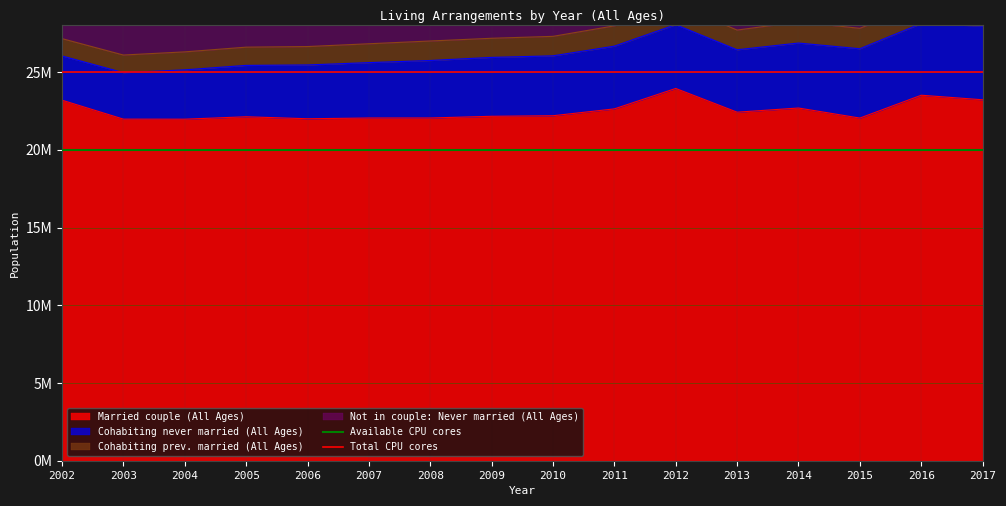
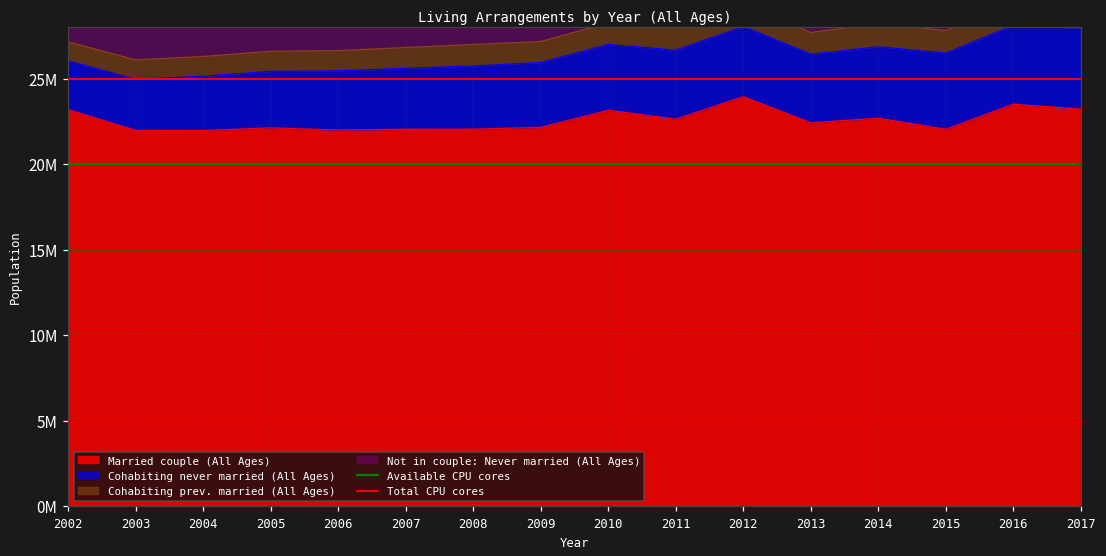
  {
    "Married couple (All Ages)": {
      "2002": 23200000,
      "2003": 22000000,
      "2004": 22000000,
      "2005": 22100000,
      "2006": 22000000,
      "2007": 22000000,
      "2008": 22000000,
      "2009": 22200000,
-     "2010": 22200000,
+     "2010": 23200000,
      "2011": 22600000,
      "2012": 23900000,
      "2013": 22400000,
      "2014": 22700000,
      "2015": 22000000,
      "2016": 23500000,
      "2017": 23200000
    },
    "Cohabiting never married (All Ages)": {
      "2002": 2800000,
      "2003": 3000000,
      "2004": 3200000,
      "2005": 3300000,
      "2006": 3500000,
      "2007": 3600000,
      "2008": 3700000,
      "2009": 3800000,
      "2010": 3900000,
      "2011": 4000000,
      "2012": 4100000,
      "2013": 4000000,
      "2014": 4200000,
      "2015": 4500000,
      "2016": 4600000,
      "2017": 4700000
    },
    "Cohabiting prev. married (All Ages)": {
      "2002": 1100000,
      "2003": 1100000,
      "2004": 1200000,
      "2005": 1200000,
      "2006": 1200000,
      "2007": 1200000,
      "2008": 1300000,
      "2009": 1200000,
      "2011": 1300000,
      "2013": 1300000,
      "2015": 1300000
    }
  }
